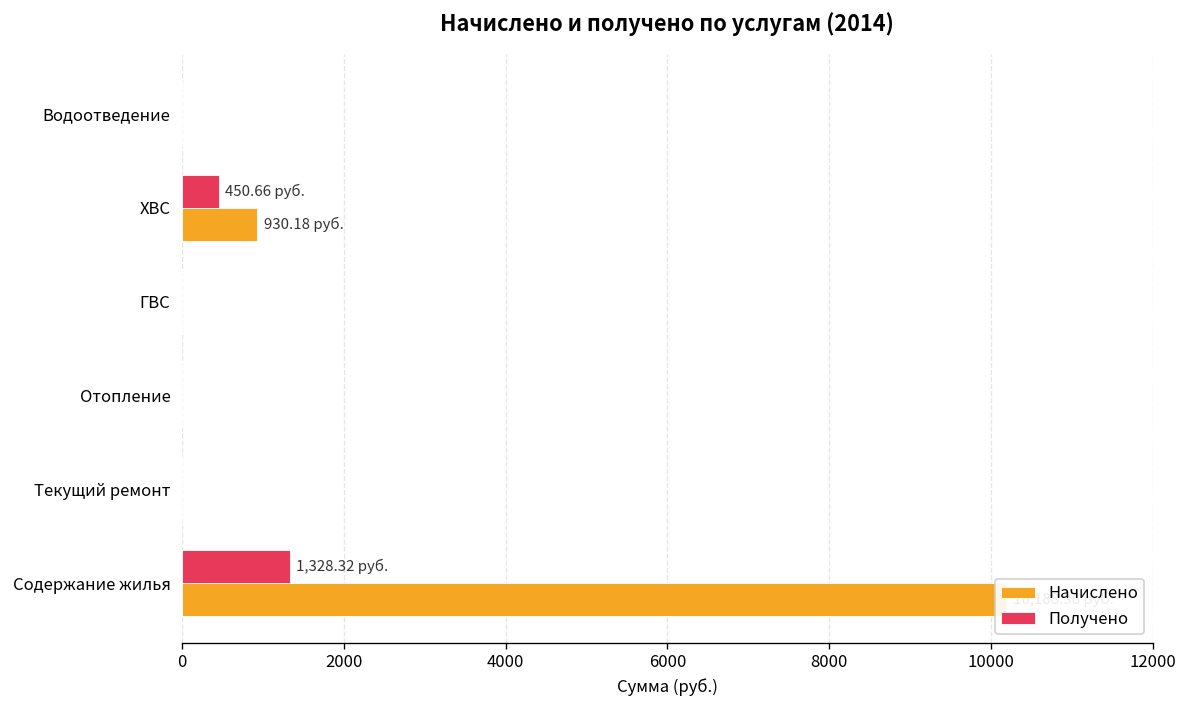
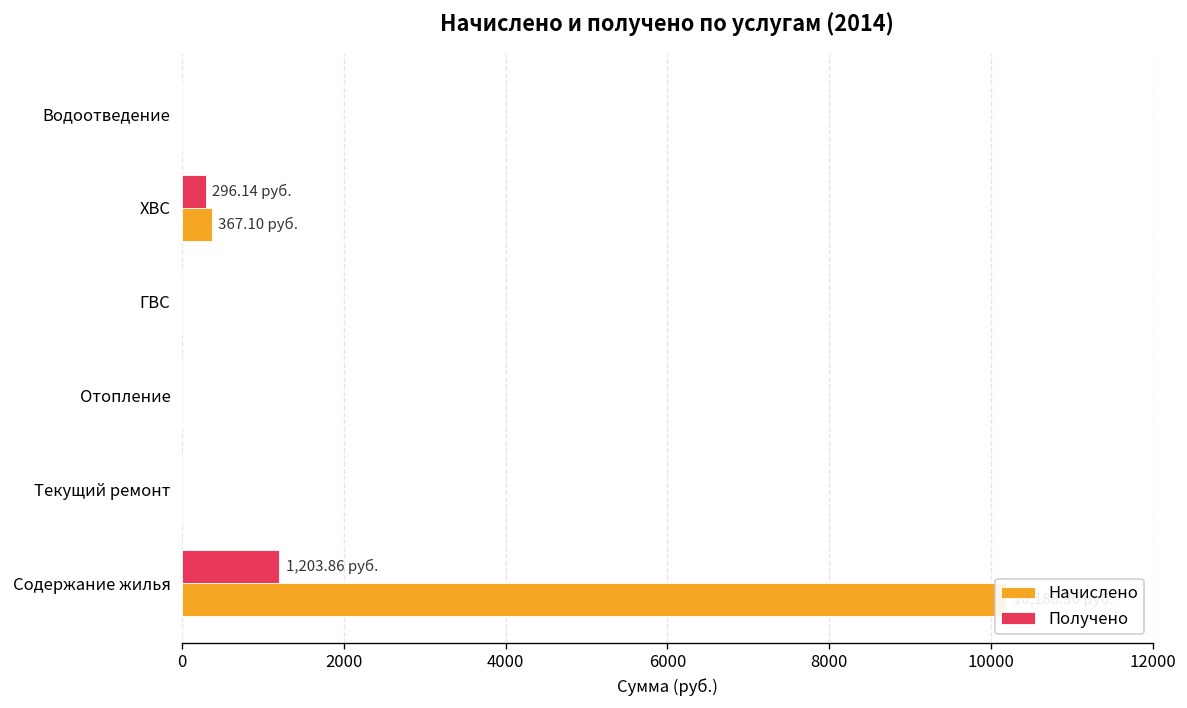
  {
    "Начислено": {
-     "ХВС": "930.18"
+     "ХВС": "367.10"
    },
    "Получено": {
-     "ХВС": "450.66",
-     "Содержание жилья": "1,328.32"
+     "ХВС": "296.14",
+     "Содержание жилья": "1,203.86"
    }
  }
